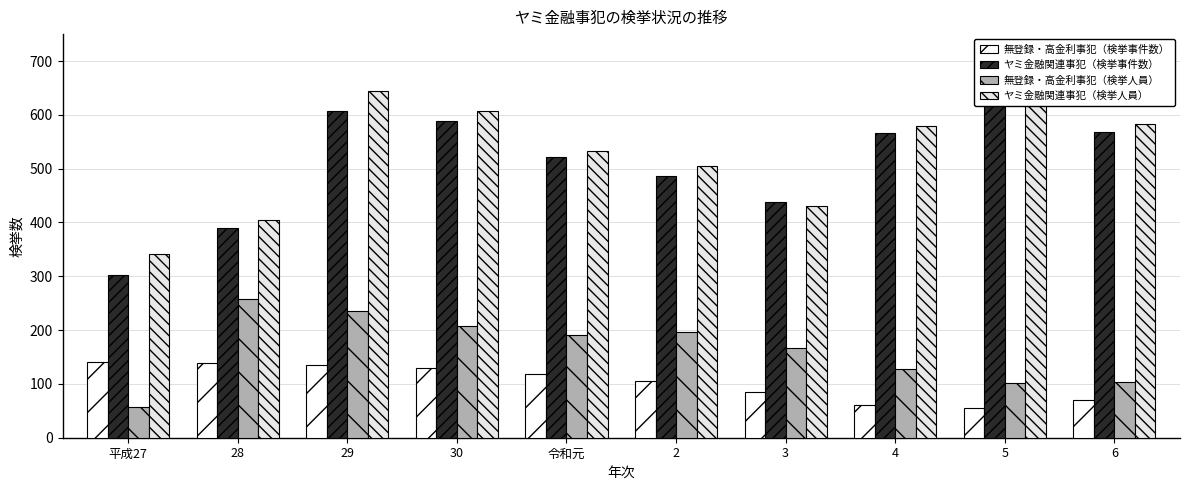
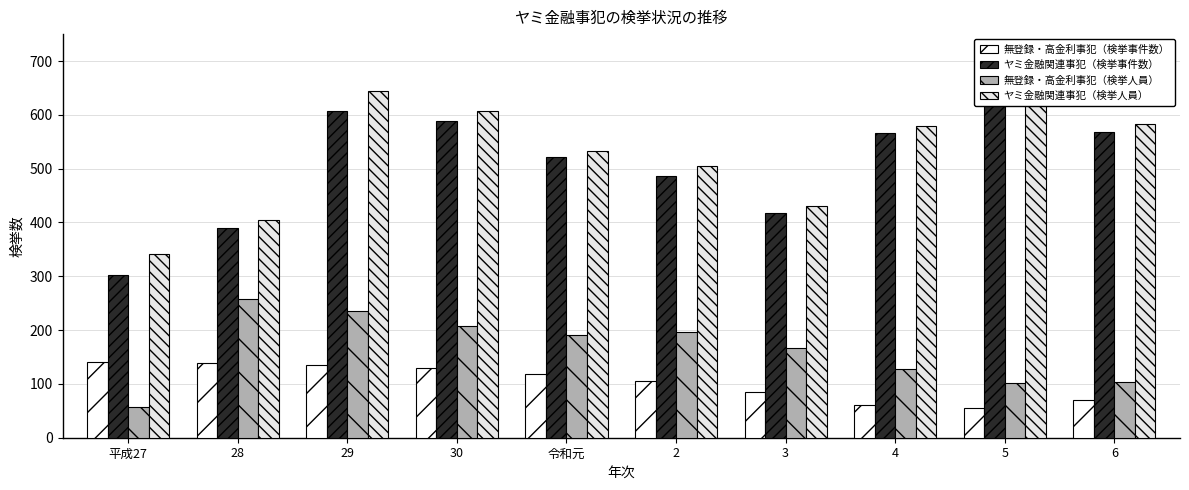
  {
    "ヤミ金融関連事犯（検挙事件数）": {
      "平成27": 300,
      "28": 390,
      "29": 610,
      "30": 590,
      "令和元": 520,
      "2": 490,
-     "3": 440,
+     "3": 420,
      "4": 570,
      "6": 570
    },
    "無登録・高金利事犯（検挙人員）": {
      "平成27": 60,
      "28": 260,
      "29": 240,
      "30": 210,
      "令和元": 190,
      "2": 200,
      "3": 170,
      "4": 130,
      "5": 100,
      "6": 100
    }
  }
